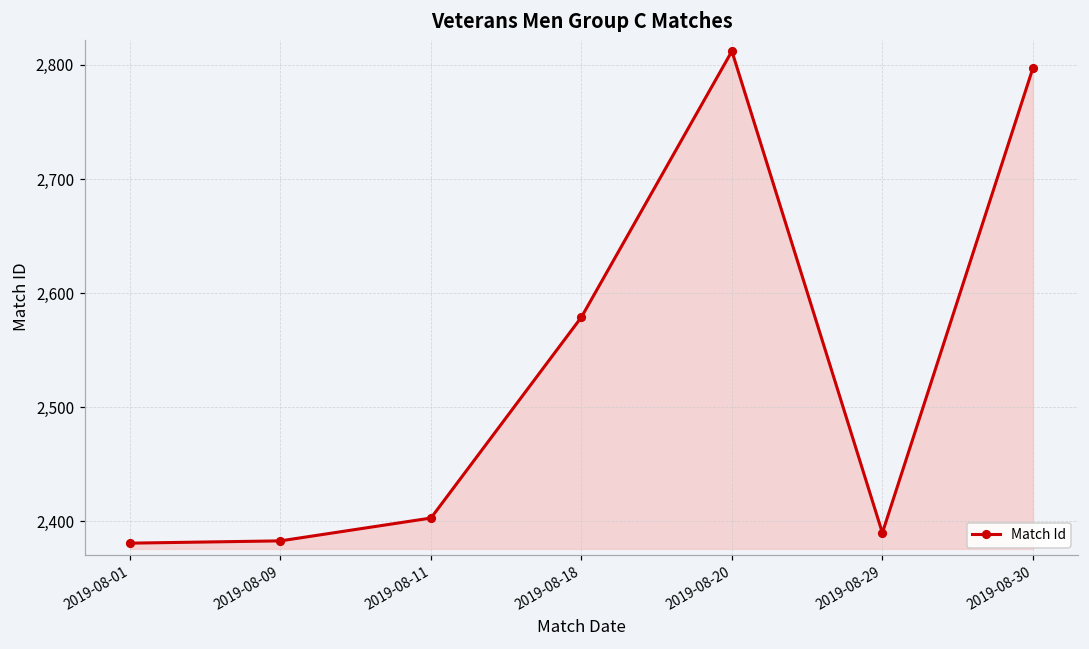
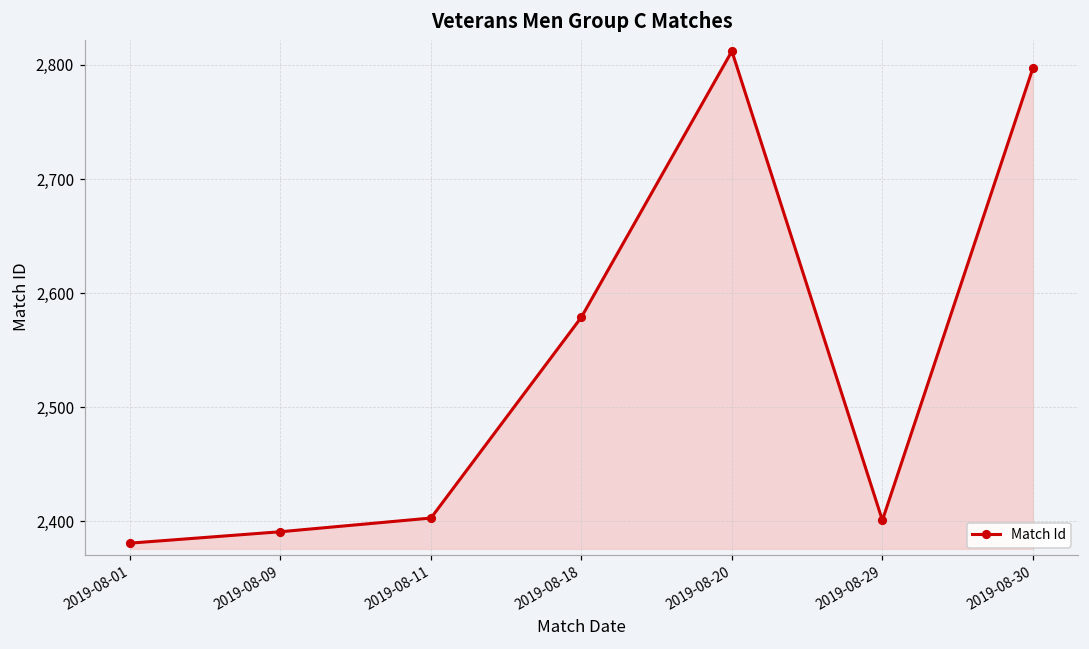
  {
    "2019-08-01": "2,381",
-   "2019-08-09": "2,383",
+   "2019-08-09": "2,391",
    "2019-08-11": "2,403",
    "2019-08-18": "2,579",
    "2019-08-20": "2,812",
-   "2019-08-29": "2,390",
+   "2019-08-29": "2,401",
    "2019-08-30": "2,797"
  }
